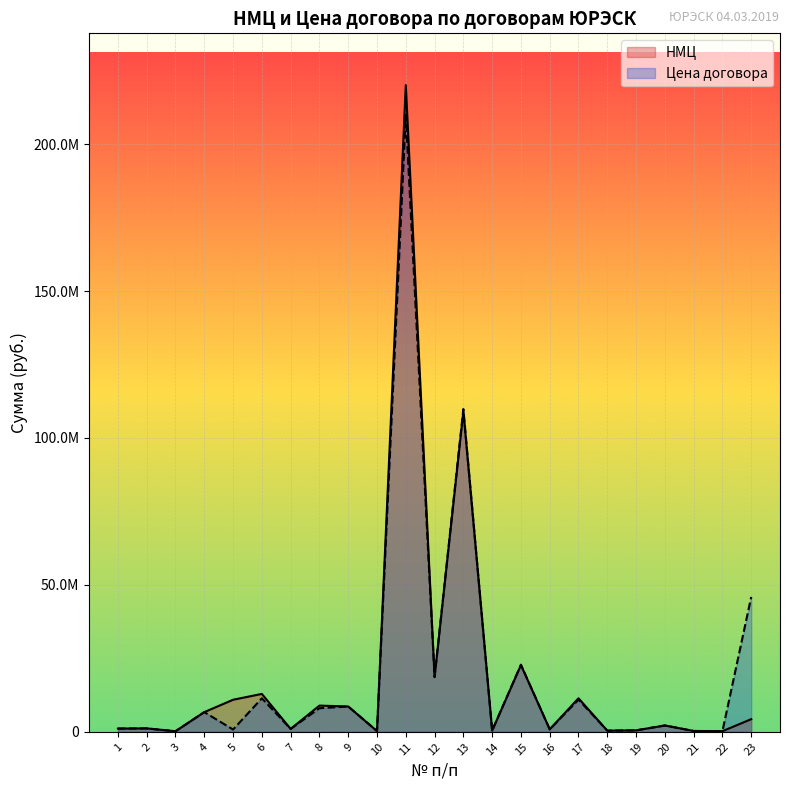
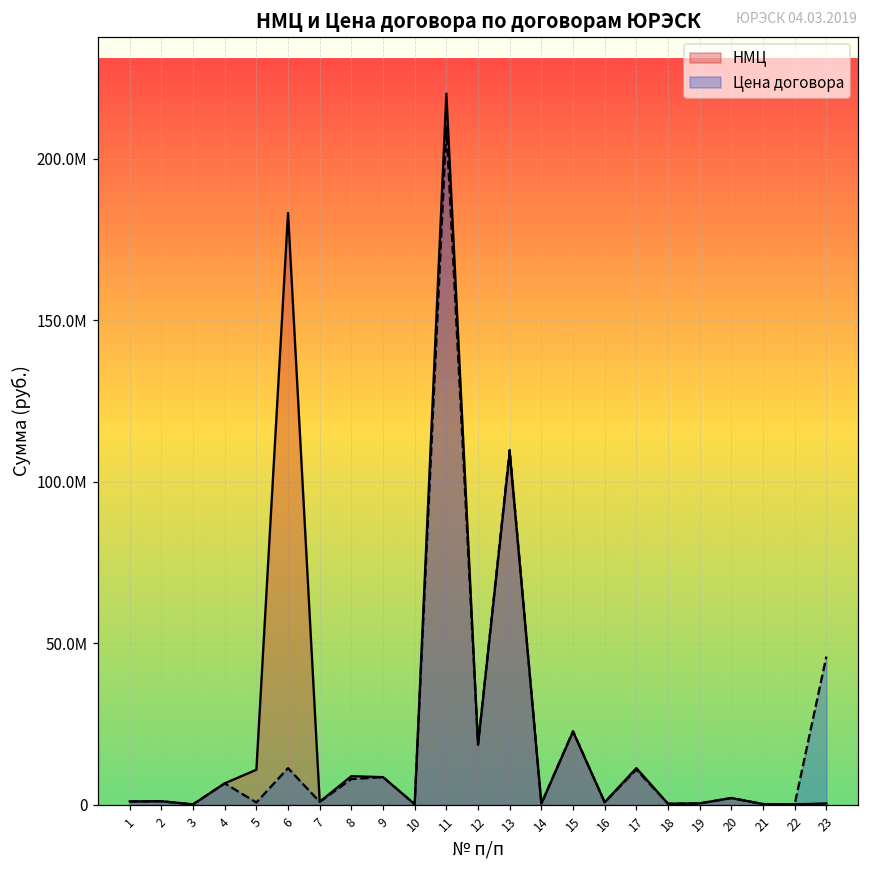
  {
    "НМЦ": {
      "5": 11000000,
-     "6": 13000000,
+     "6": 183000000,
      "8": 9000000,
      "11": 220000000,
-     "23": 4000000
+     "23": 0
    },
    "Цена договора": {
      "5": 1000000,
      "6": 11000000,
      "8": 8000000,
      "11": 210000000,
      "23": 46000000
    }
  }
